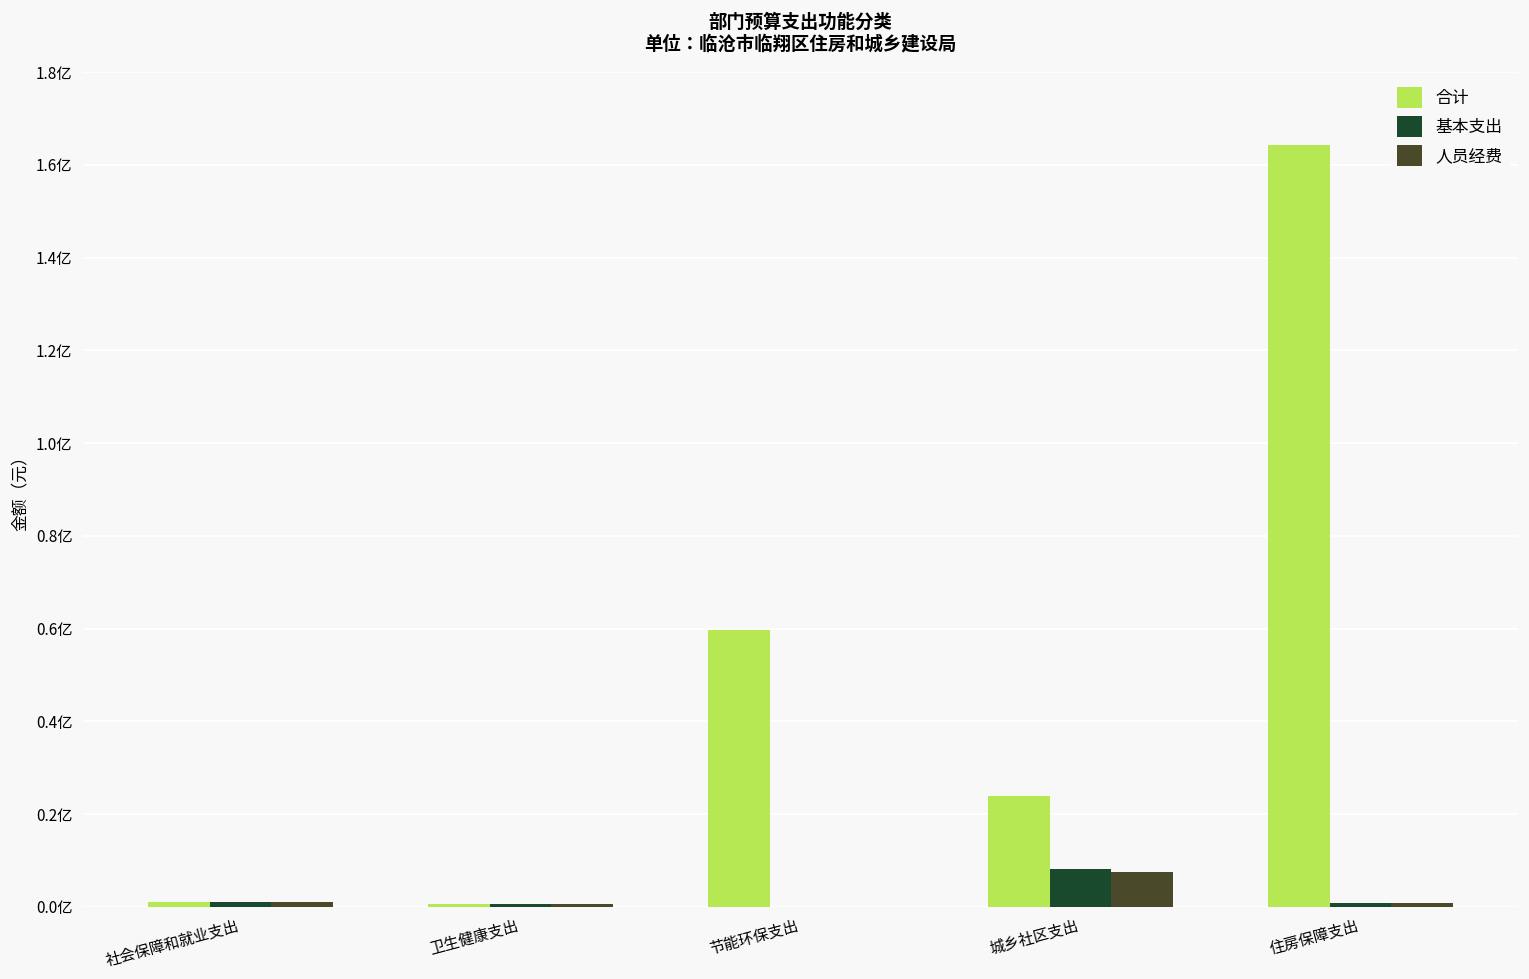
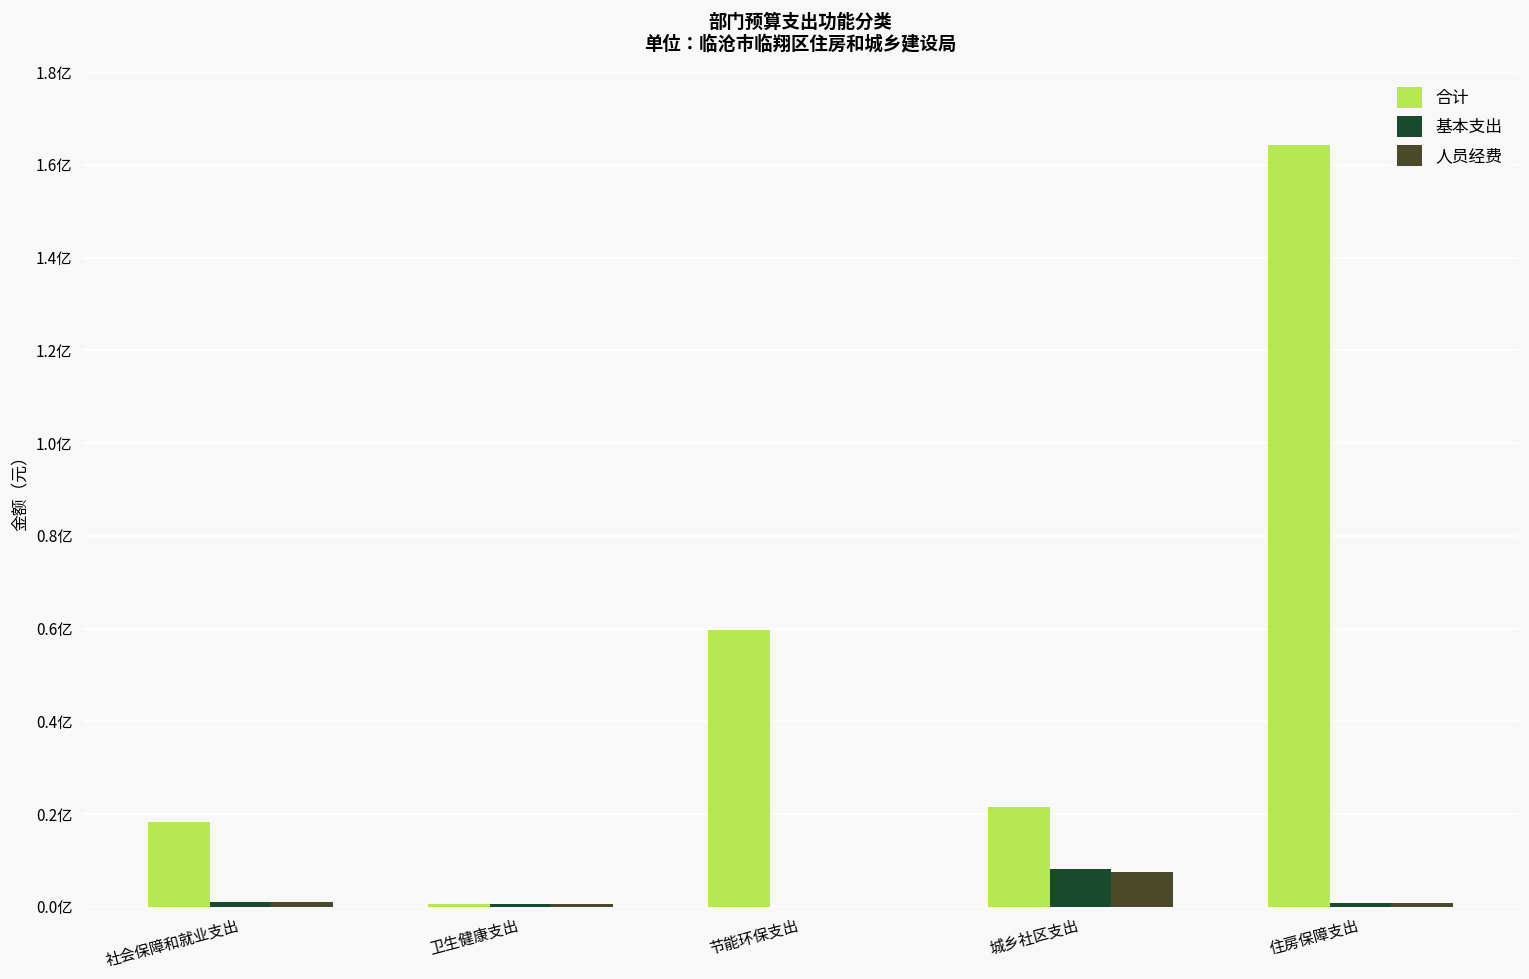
  {
    "合计": {
-     "社会保障和就业支出": "0.01亿",
+     "社会保障和就业支出": "0.18亿",
      "卫生健康支出": "0.01亿",
      "节能环保支出": "0.60亿",
-     "城乡社区支出": "0.24亿",
+     "城乡社区支出": "0.22亿",
      "住房保障支出": "1.64亿"
    }
  }
